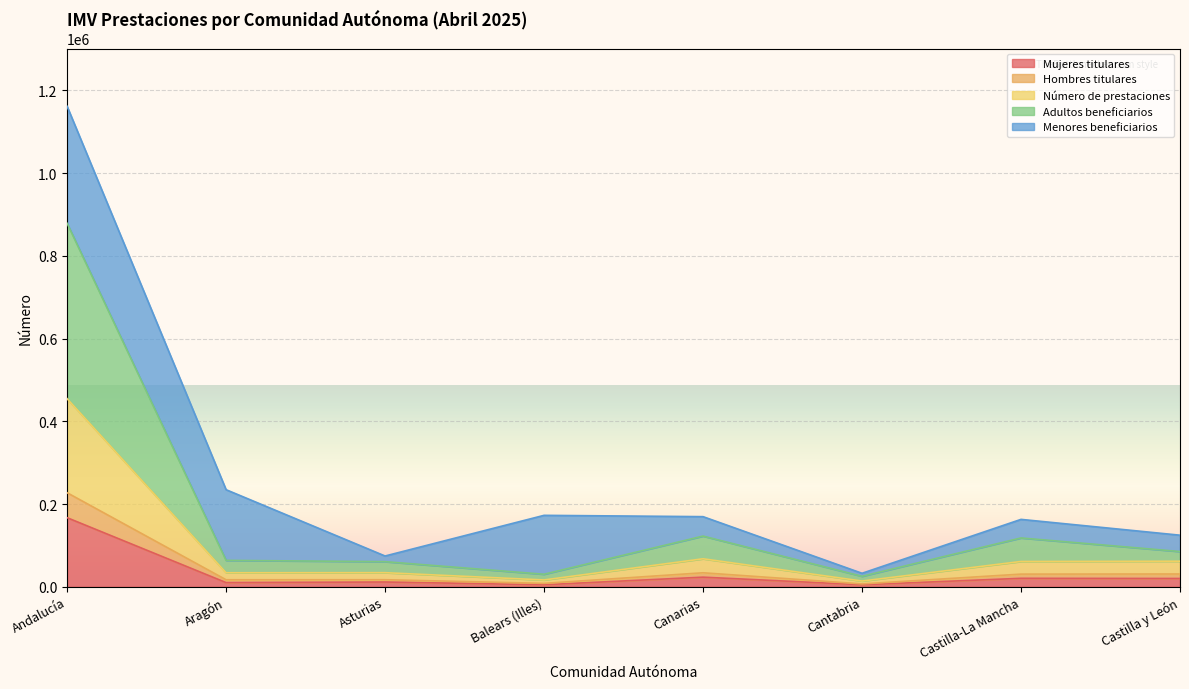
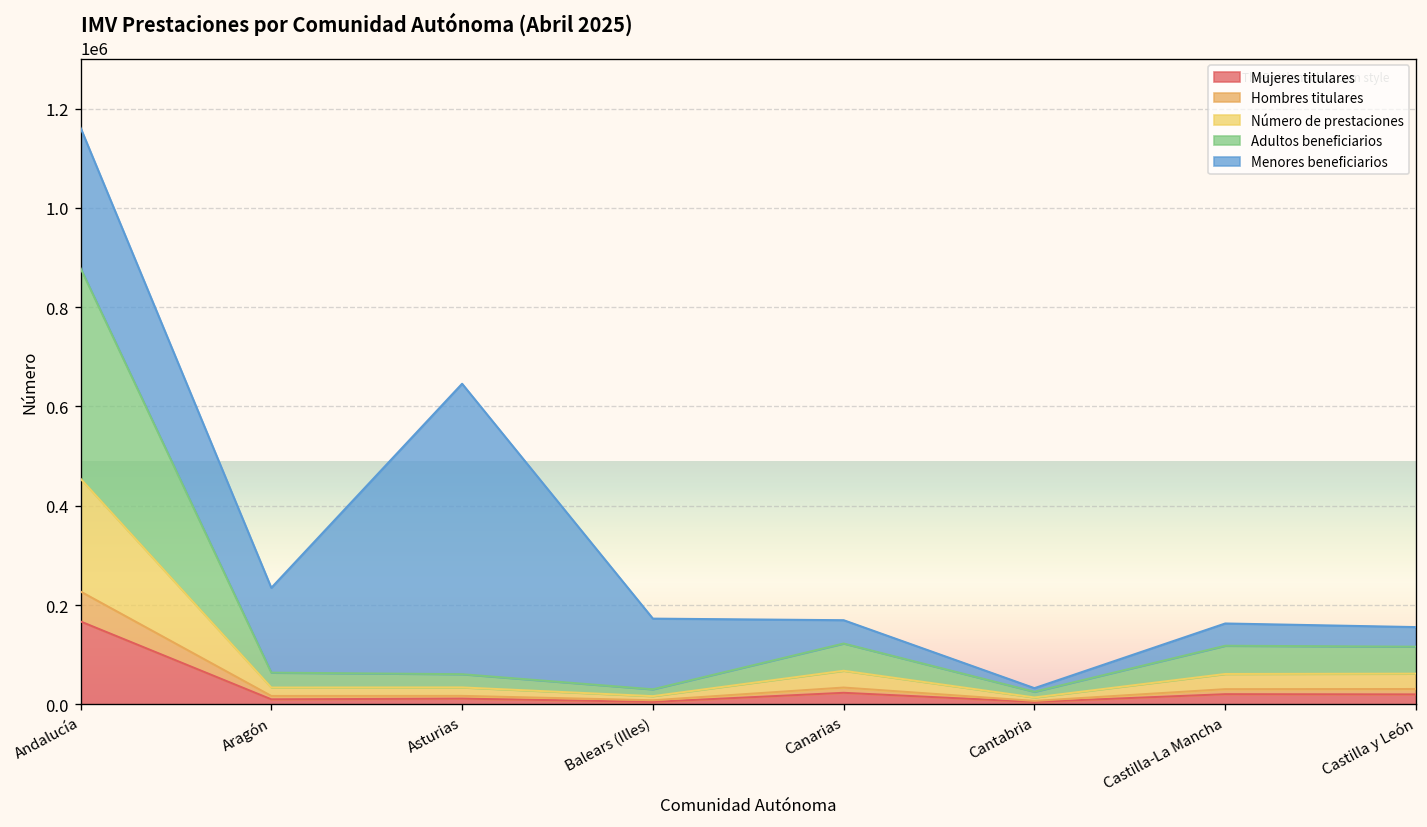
  {
    "Mujeres titulares": {
      "Andalucía": 170000,
      "Aragón": 10000,
      "Canarias": 20000,
      "Castilla-La Mancha": 20000,
      "Castilla y León": 20000
    },
    "Adultos beneficiarios": {
      "Andalucía": 420000,
      "Aragón": 30000,
      "Asturias": 30000,
      "Balears (Illes)": 10000,
      "Canarias": 50000,
      "Cantabria": 10000,
      "Castilla-La Mancha": 60000,
-     "Castilla y León": 20000
+     "Castilla y León": 50000
    },
    "Menores beneficiarios": {
      "Andalucía": 280000,
      "Aragón": 170000,
-     "Asturias": 10000,
+     "Asturias": 580000,
      "Balears (Illes)": 140000,
      "Canarias": 50000,
      "Cantabria": 10000,
      "Castilla-La Mancha": 40000,
      "Castilla y León": 40000
    }
  }
